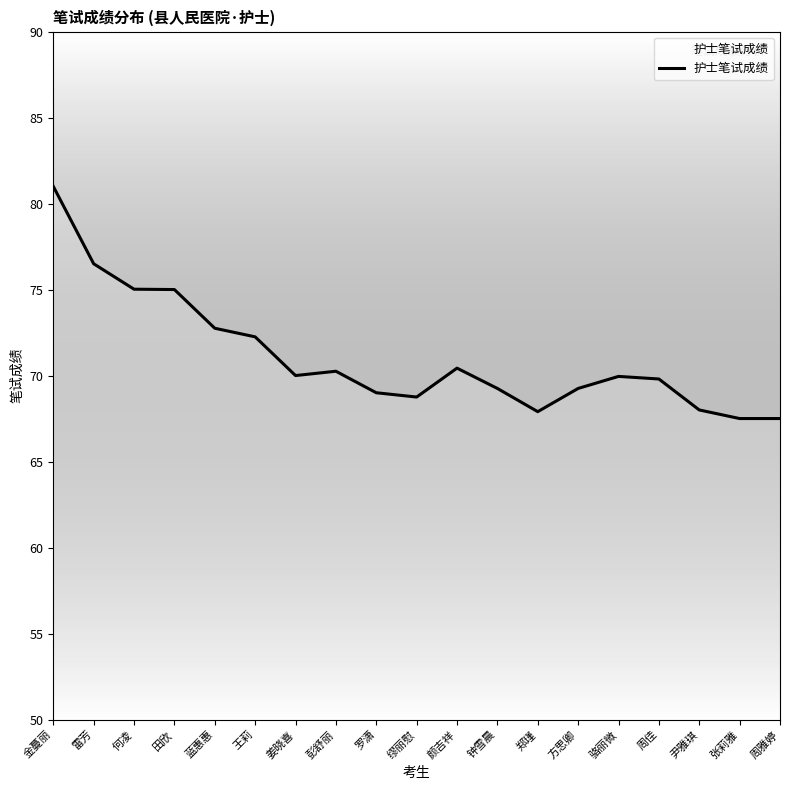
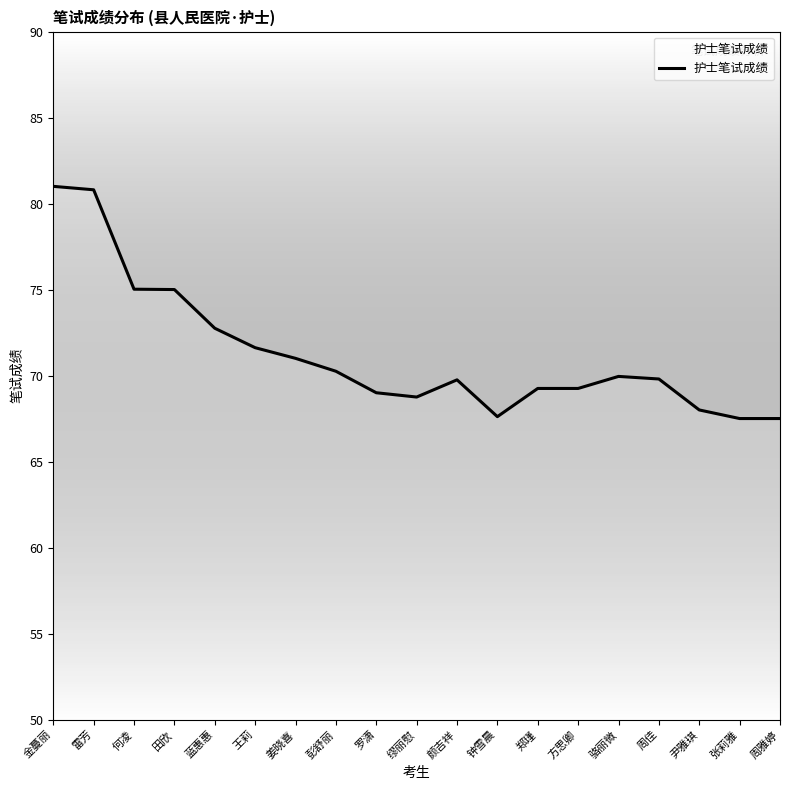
  {
    "金蔓丽": 81.0,
-   "雷芳": 76.5,
+   "雷芳": 80.8,
    "何凌": 75.0,
    "田欣": 75.0,
    "蓝惠惠": 72.8,
-   "王莉": 72.3,
-   "姜晓喜": 70,
+   "王莉": 71.6,
+   "姜晓喜": 71,
    "彭舒丽": 70.3,
    "罗潇": 69.0,
    "缪丽慰": 68.8,
-   "颜吉祥": 70.4,
-   "钟雪晨": 69.3,
-   "郑瑾": 67.9,
+   "颜吉祥": 69.8,
+   "钟雪晨": 67.6,
+   "郑瑾": 69.3,
    "方思卿": 69.3,
    "骆丽微": 70.0,
    "周佳": 69.8,
    "尹雅琪": 68.0,
    "张莉雅": 67.5,
    "周雅婷": 67.5
  }
